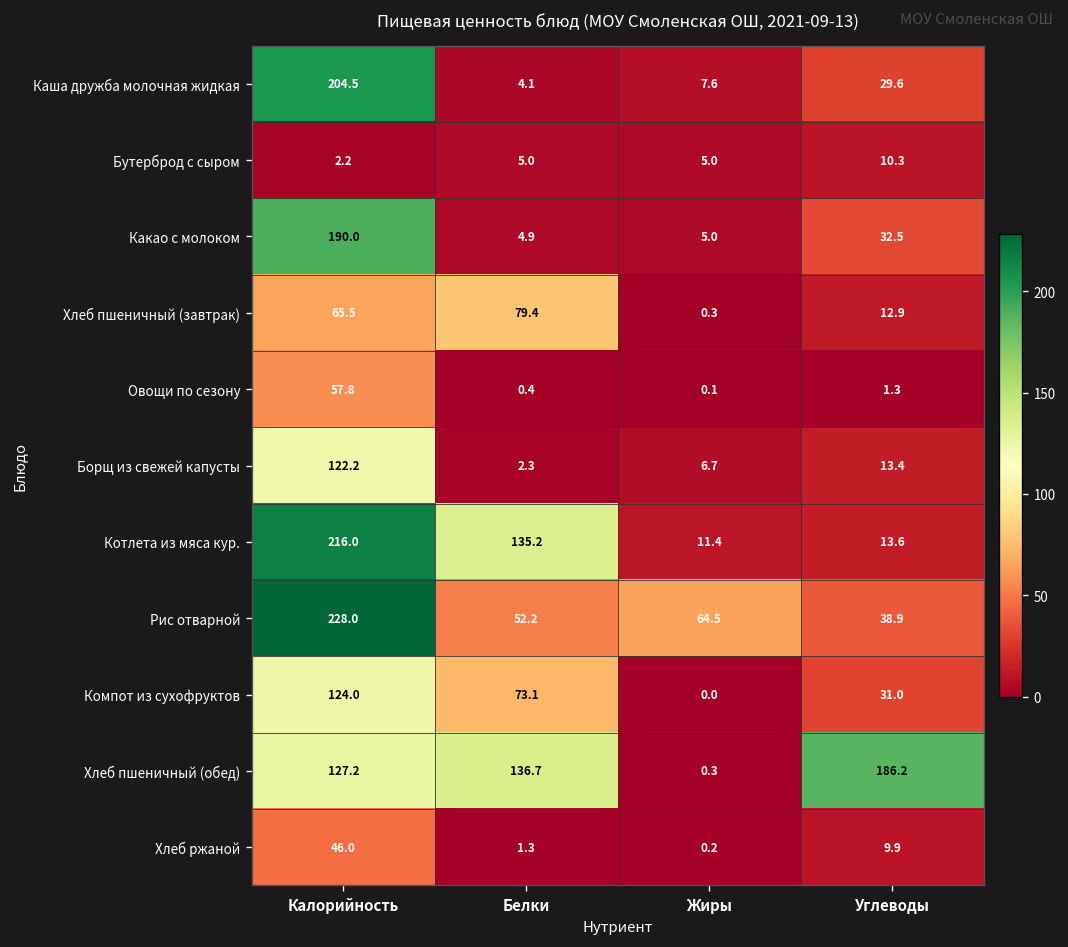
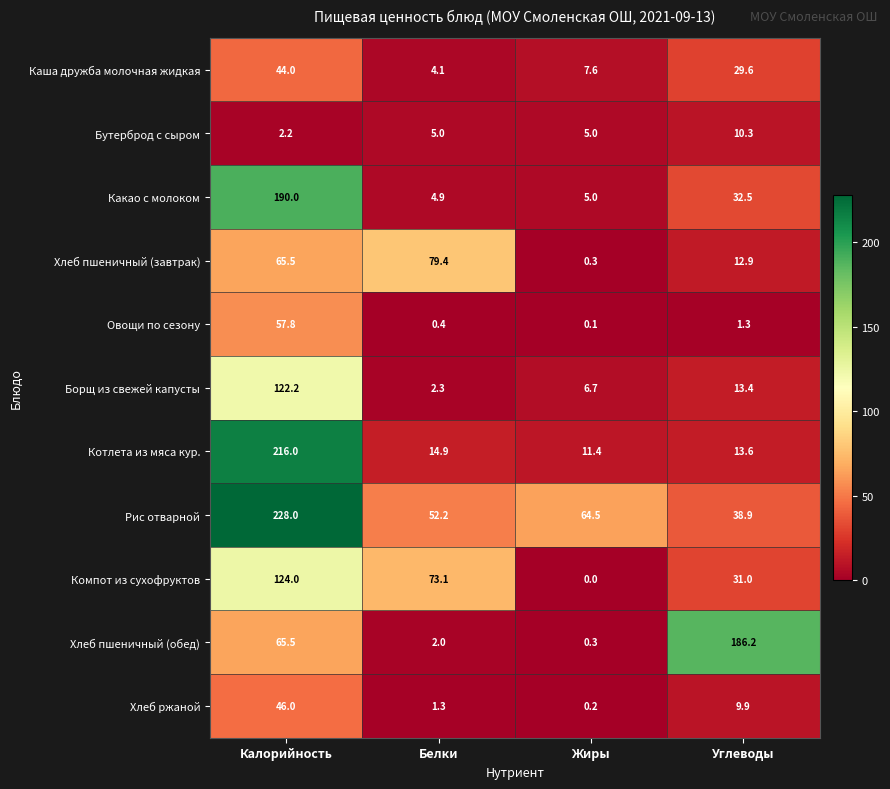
  {
    "Каша дружба молочная жидкая": {
-     "Калорийность": 204.5,
+     "Калорийность": 44.0,
      "Белки": 4.1,
      "Жиры": 7.6,
      "Углеводы": 29.6
    },
    "Бутерброд с сыром": {
      "Калорийность": 2.2,
      "Белки": 5.0,
      "Жиры": 5.0,
      "Углеводы": 10.3
    },
    "Какао с молоком": {
      "Калорийность": 190.0,
      "Белки": 4.9,
      "Жиры": 5.0,
      "Углеводы": 32.5
    },
    "Хлеб пшеничный (завтрак)": {
      "Калорийность": 65.5,
      "Белки": 79.4,
      "Жиры": 0.3,
      "Углеводы": 12.9
    },
    "Овощи по сезону": {
      "Калорийность": 57.8,
      "Белки": 0.4,
      "Жиры": 0.1,
      "Углеводы": 1.3
    },
    "Борщ из свежей капусты": {
      "Калорийность": 122.2,
      "Белки": 2.3,
      "Жиры": 6.7,
      "Углеводы": 13.4
    },
    "Котлета из мяса кур.": {
      "Калорийность": 216.0,
-     "Белки": 135.2,
+     "Белки": 14.9,
      "Жиры": 11.4,
      "Углеводы": 13.6
    },
    "Рис отварной": {
      "Калорийность": 228.0,
      "Белки": 52.2,
      "Жиры": 64.5,
      "Углеводы": 38.9
    },
    "Компот из сухофруктов": {
      "Калорийность": 124.0,
      "Белки": 73.1,
      "Жиры": 0.0,
      "Углеводы": 31.0
    },
    "Хлеб пшеничный (обед)": {
-     "Калорийность": 127.2,
-     "Белки": 136.7,
+     "Калорийность": 65.5,
+     "Белки": 2.0,
      "Жиры": 0.3,
      "Углеводы": 186.2
    },
    "Хлеб ржаной": {
      "Калорийность": 46.0,
      "Белки": 1.3,
      "Жиры": 0.2,
      "Углеводы": 9.9
    }
  }
